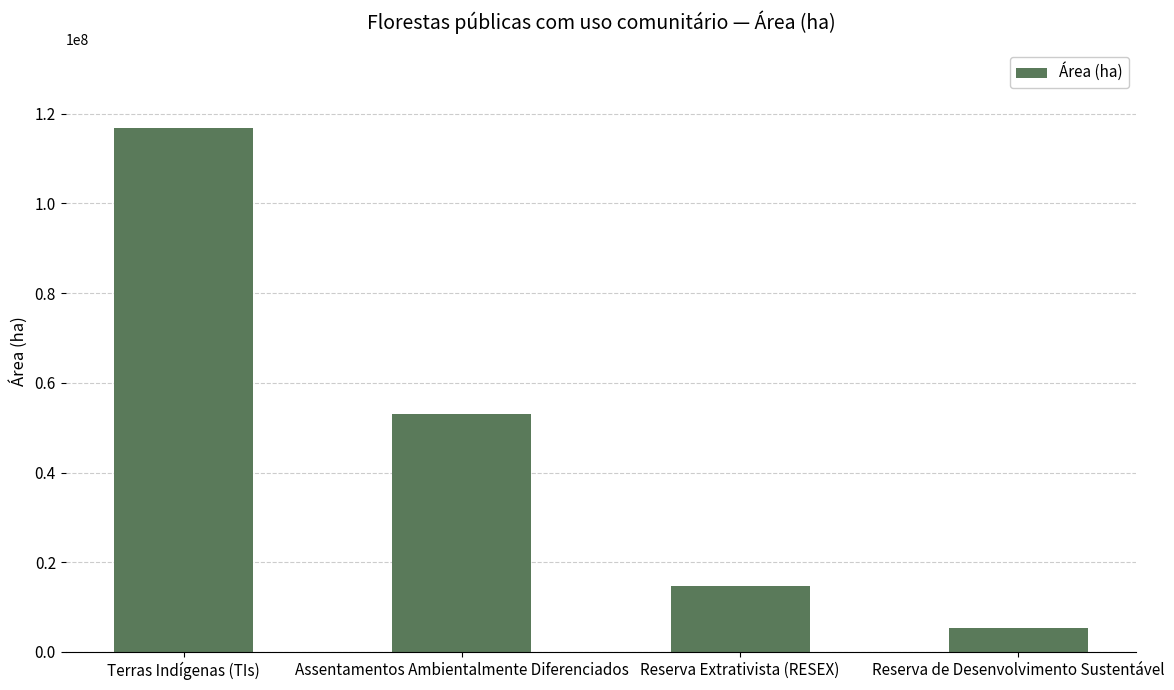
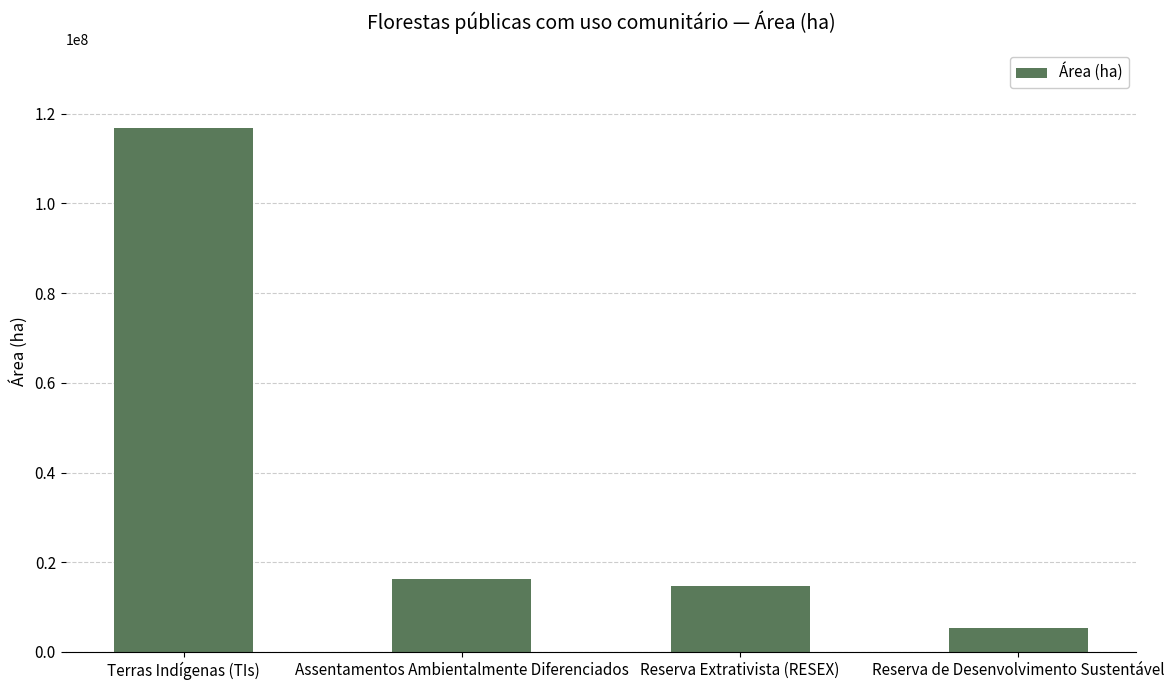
  {
    "Terras Indígenas (TIs)": 117000000,
-   "Assentamentos Ambientalmente Diferenciados": 53000000,
+   "Assentamentos Ambientalmente Diferenciados": 16000000,
    "Reserva Extrativista (RESEX)": 15000000,
    "Reserva de Desenvolvimento Sustentável": 5000000
  }
